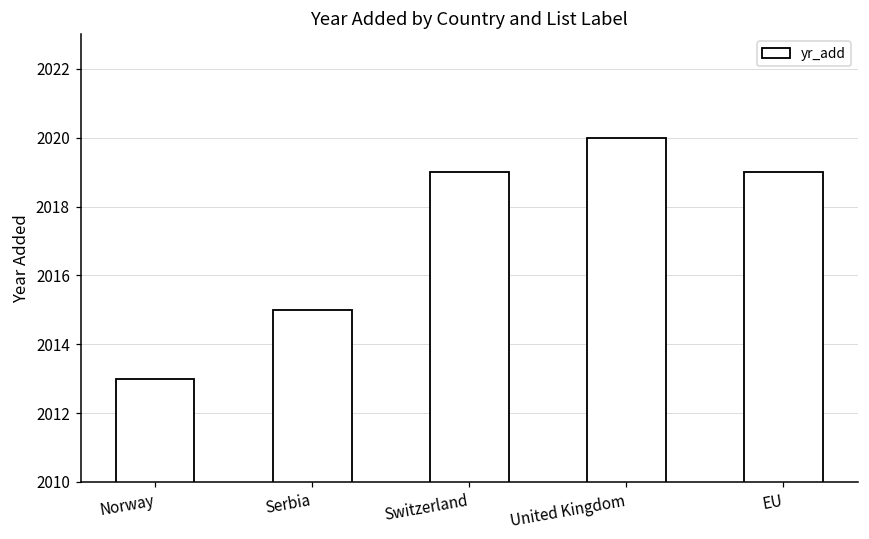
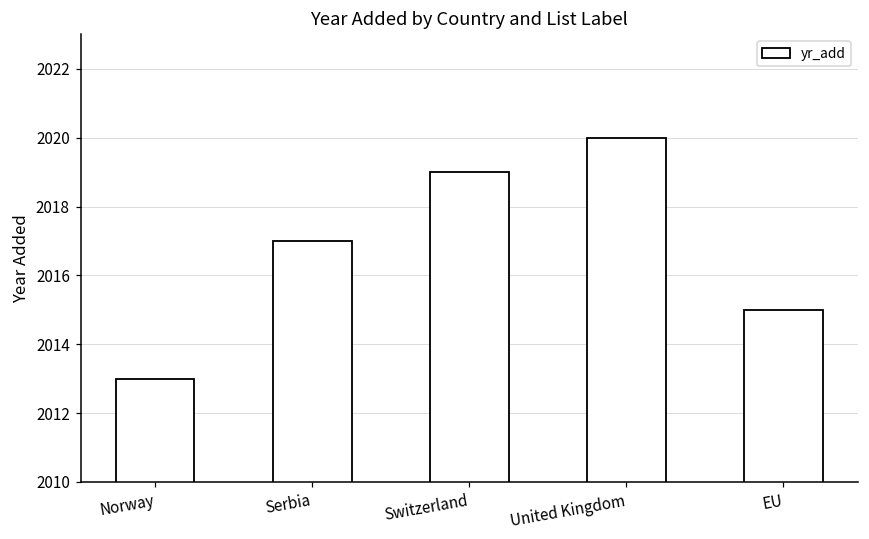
  {
    "Norway": 2013,
-   "Serbia": 2015,
+   "Serbia": 2017,
    "Switzerland": 2019,
    "United Kingdom": 2020,
-   "EU": 2019
+   "EU": 2015
  }
